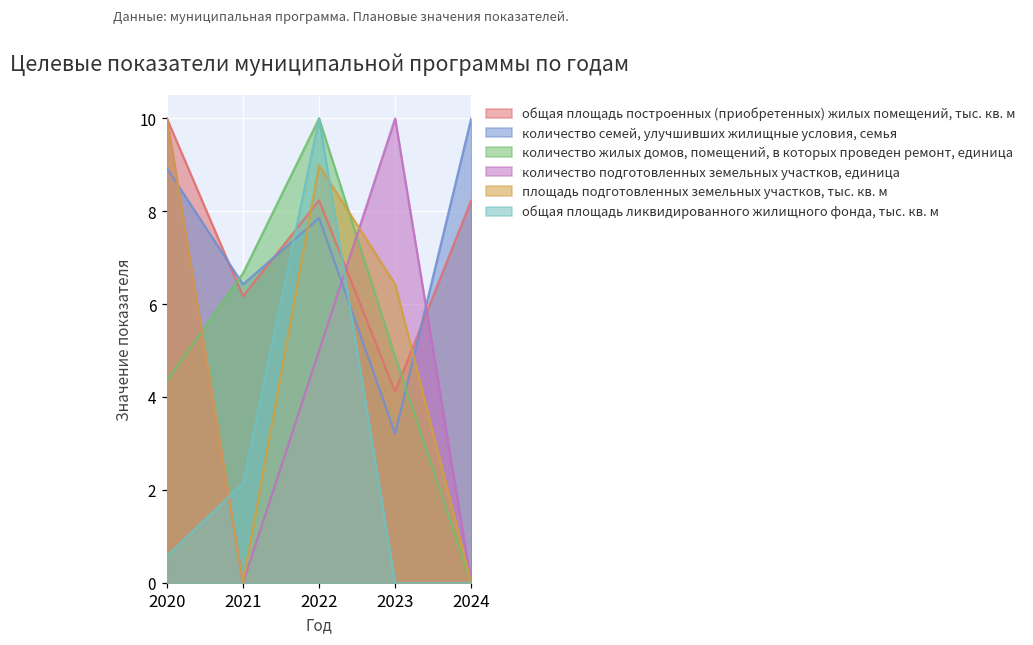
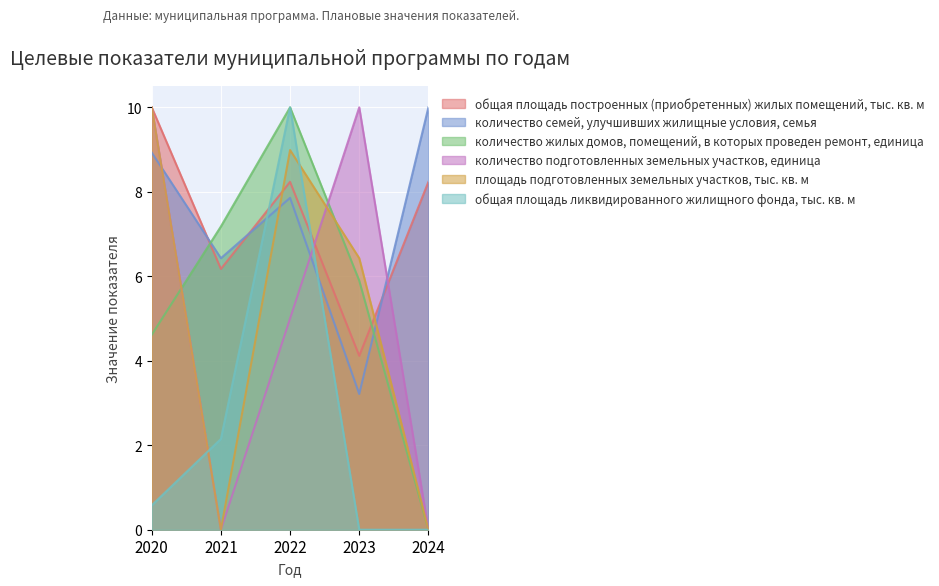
  {
    "количество жилых домов, помещений, в которых проведен ремонт, единица": {
-     "2020": 4.4,
-     "2021": 6.7,
-     "2023": 4.9
+     "2020": 4.6,
+     "2021": 7.2,
+     "2023": 5.9
    },
    "количество подготовленных земельных участков, единица": {
      "2022": 5.0,
      "2023": 10.0
    }
  }
